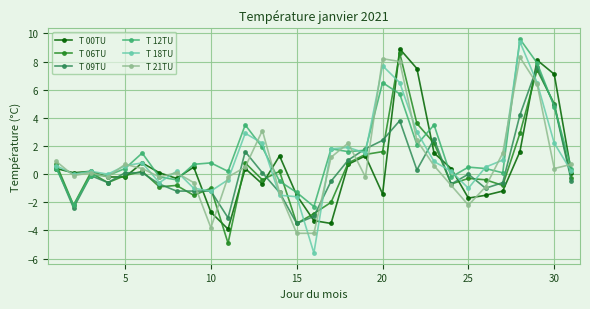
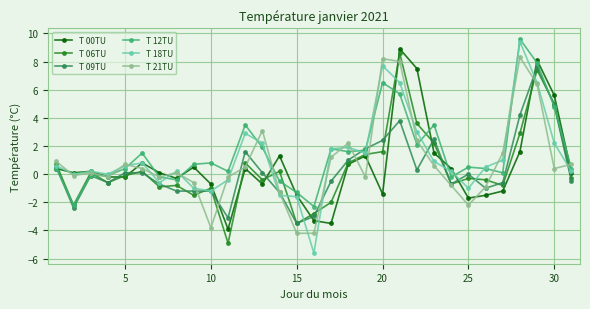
  {
    "T 00TU": {
-     "10": -2.7,
+     "10": -0.7,
      "20": -1.4,
      "25": -1.7,
-     "30": 7.1
+     "30": 5.6
    }
  }
